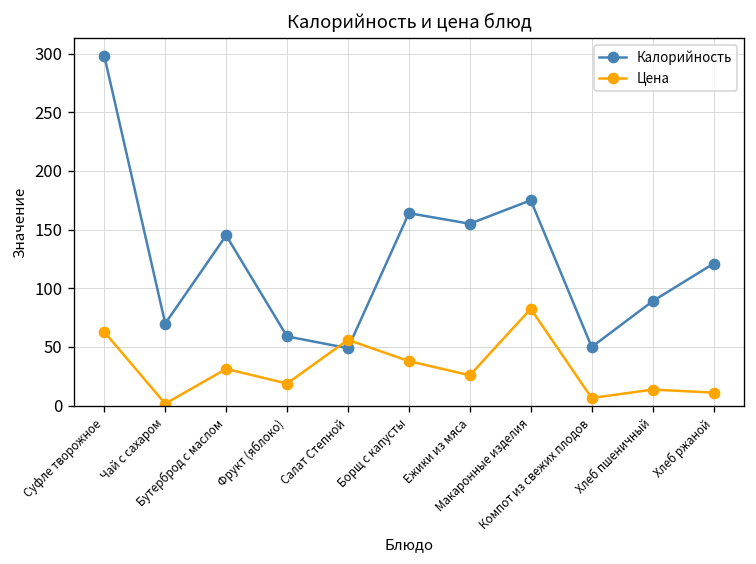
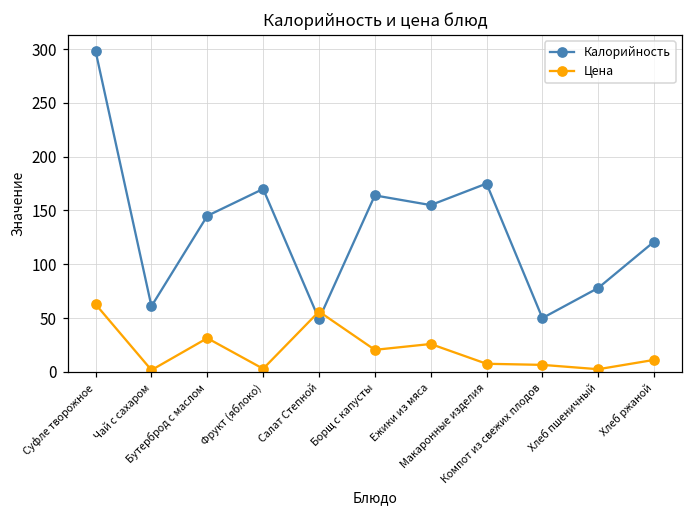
  {
    "Калорийность": {
      "Суфле творожное": 300,
-     "Чай с сахаром": 70,
+     "Чай с сахаром": 60,
      "Бутерброд с маслом": 150,
-     "Фрукт (яблоко)": 60,
+     "Фрукт (яблоко)": 170,
      "Салат Степной": 50,
      "Борщ с капусты": 160,
      "Ежики из мяса": 160,
      "Макаронные изделия": 180,
      "Компот из свежих плодов": 50,
-     "Хлеб пшеничный": 90,
+     "Хлеб пшеничный": 80,
      "Хлеб ржаной": 120
    },
    "Цена": {
      "Суфле творожное": 60,
      "Чай с сахаром": 0,
      "Бутерброд с маслом": 30,
-     "Фрукт (яблоко)": 20,
+     "Фрукт (яблоко)": 0,
      "Салат Степной": 60,
-     "Борщ с капусты": 40,
+     "Борщ с капусты": 20,
      "Ежики из мяса": 30,
-     "Макаронные изделия": 80,
+     "Макаронные изделия": 10,
      "Компот из свежих плодов": 10,
-     "Хлеб пшеничный": 10,
+     "Хлеб пшеничный": 0,
      "Хлеб ржаной": 10
    }
  }
